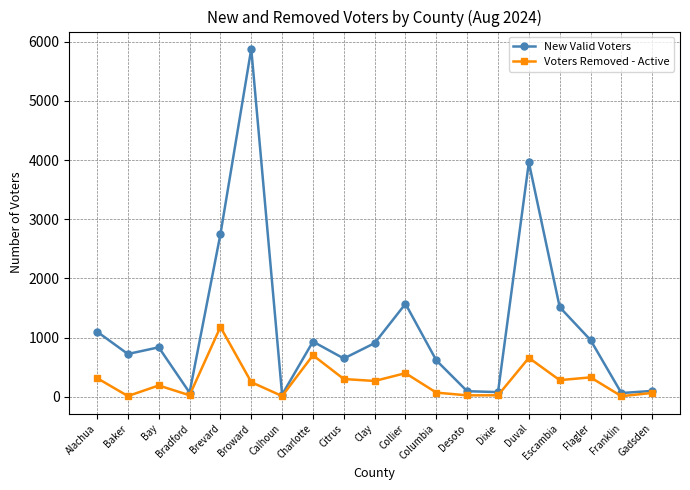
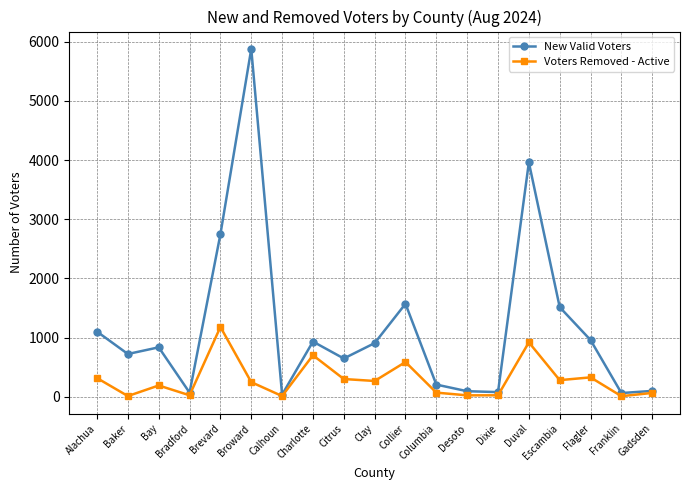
  {
    "New Valid Voters": {
      "Alachua": 1100,
      "Baker": 700,
      "Bay": 800,
      "Bradford": 100,
      "Brevard": 2700,
      "Broward": 5900,
      "Charlotte": 900,
      "Citrus": 600,
      "Clay": 900,
      "Collier": 1600,
-     "Columbia": 600,
+     "Columbia": 200,
      "Desoto": 100,
      "Dixie": 100,
      "Duval": 4000,
      "Escambia": 1500,
      "Flagler": 1000,
      "Franklin": 100
    },
    "Voters Removed - Active": {
      "Alachua": 300,
      "Baker": 0,
      "Bay": 200,
      "Bradford": 0,
      "Brevard": 1200,
      "Broward": 200,
      "Charlotte": 700,
      "Citrus": 300,
      "Clay": 300,
-     "Collier": 400,
+     "Collier": 600,
      "Columbia": 100,
      "Desoto": 0,
      "Dixie": 0,
-     "Duval": 700,
+     "Duval": 900,
      "Escambia": 300,
      "Flagler": 300,
      "Franklin": 0
    }
  }
